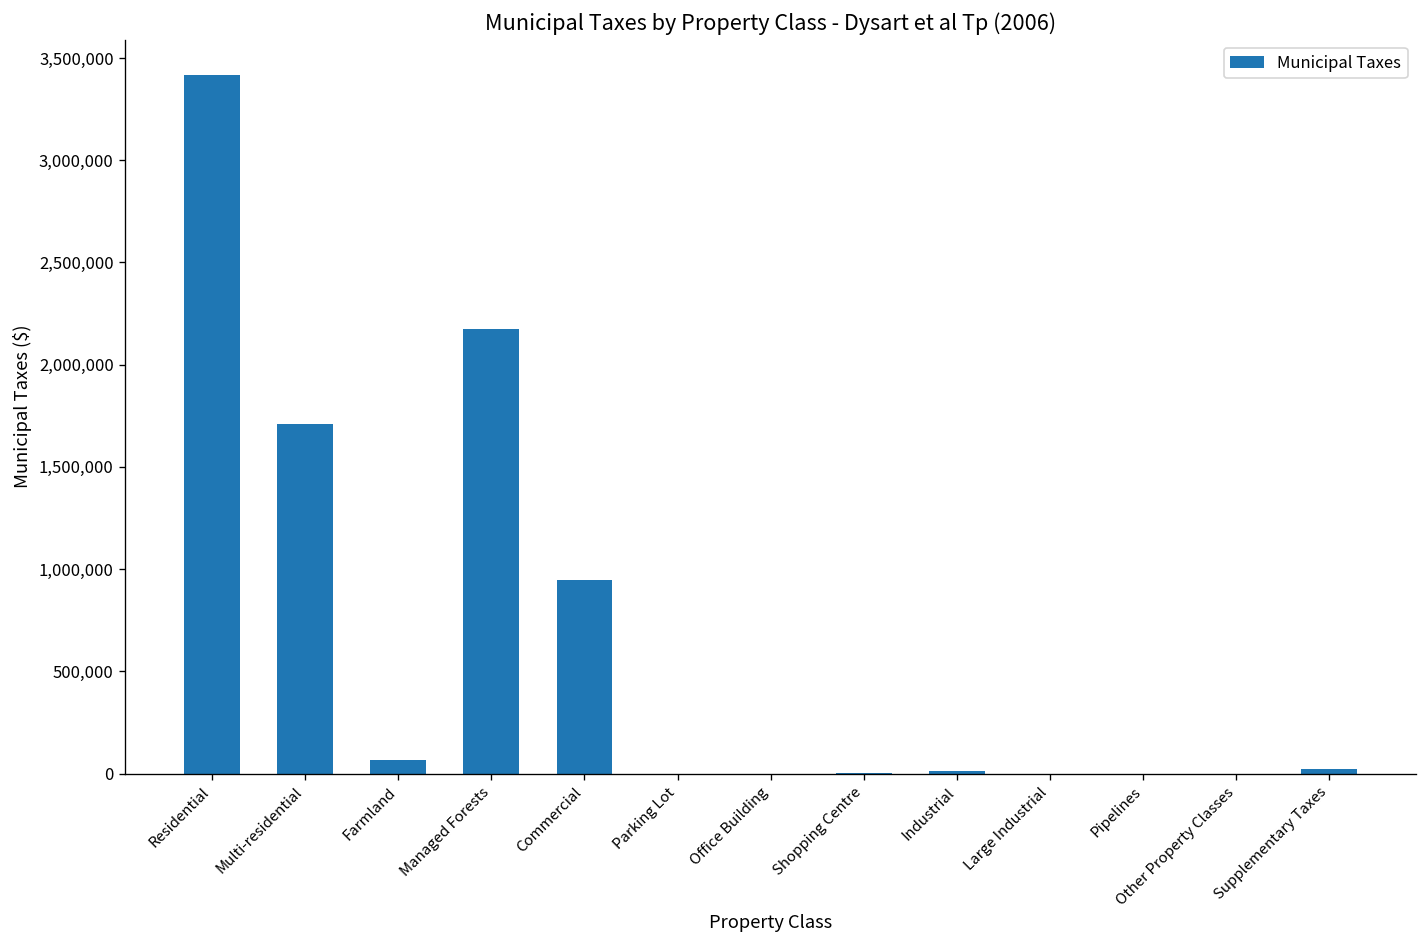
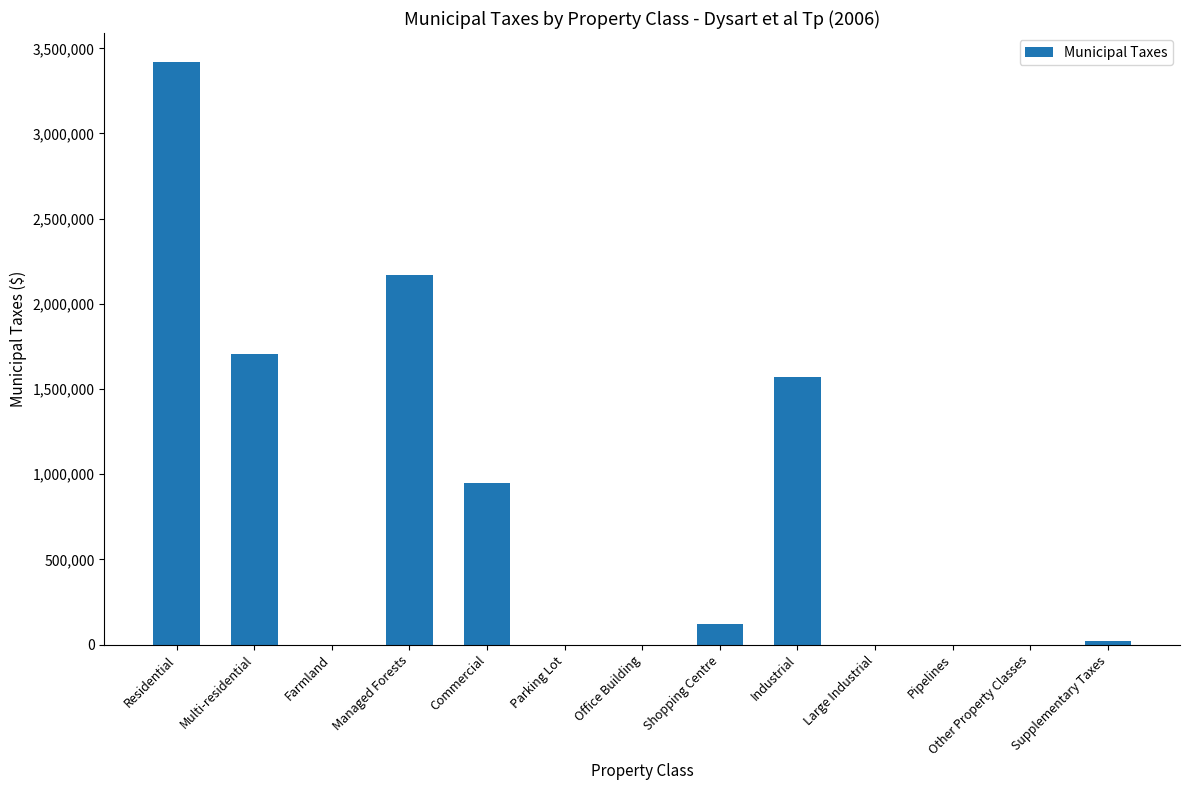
  {
    "Residential": "3,420,000",
    "Multi-residential": "1,710,000",
-   "Farmland": "70,000",
+   "Farmland": "0",
    "Managed Forests": "2,170,000",
    "Commercial": "950,000",
    "Parking Lot": "0",
    "Office Building": "0",
-   "Shopping Centre": "0",
-   "Industrial": "10,000",
+   "Shopping Centre": "120,000",
+   "Industrial": "1,570,000",
    "Large Industrial": "0",
    "Pipelines": "0",
    "Other Property Classes": "0",
    "Supplementary Taxes": "20,000"
  }
